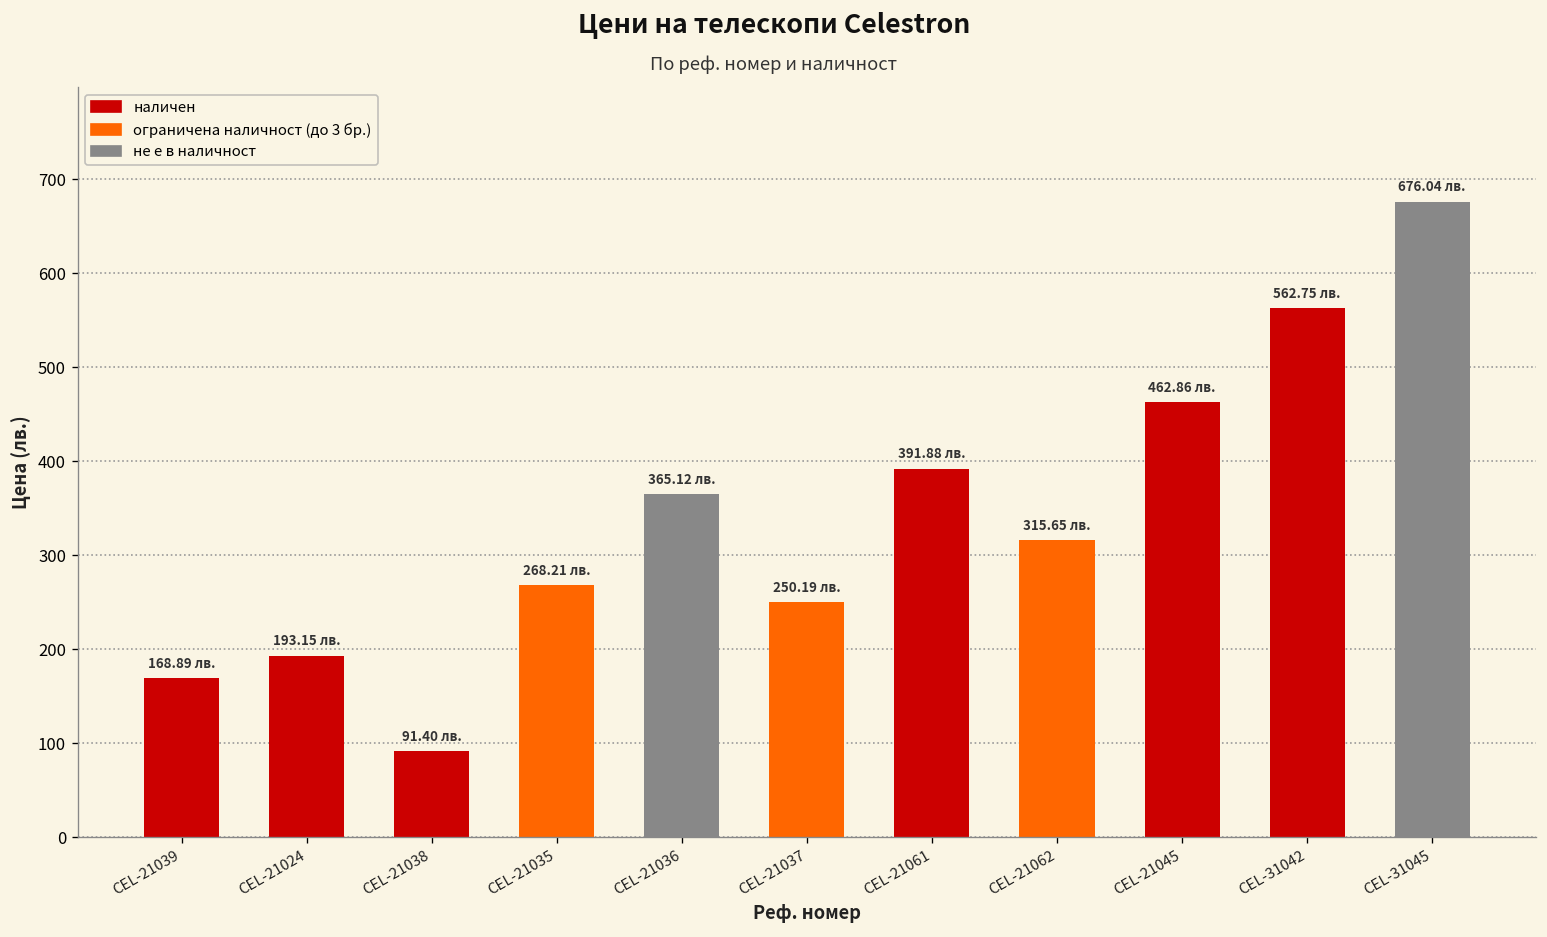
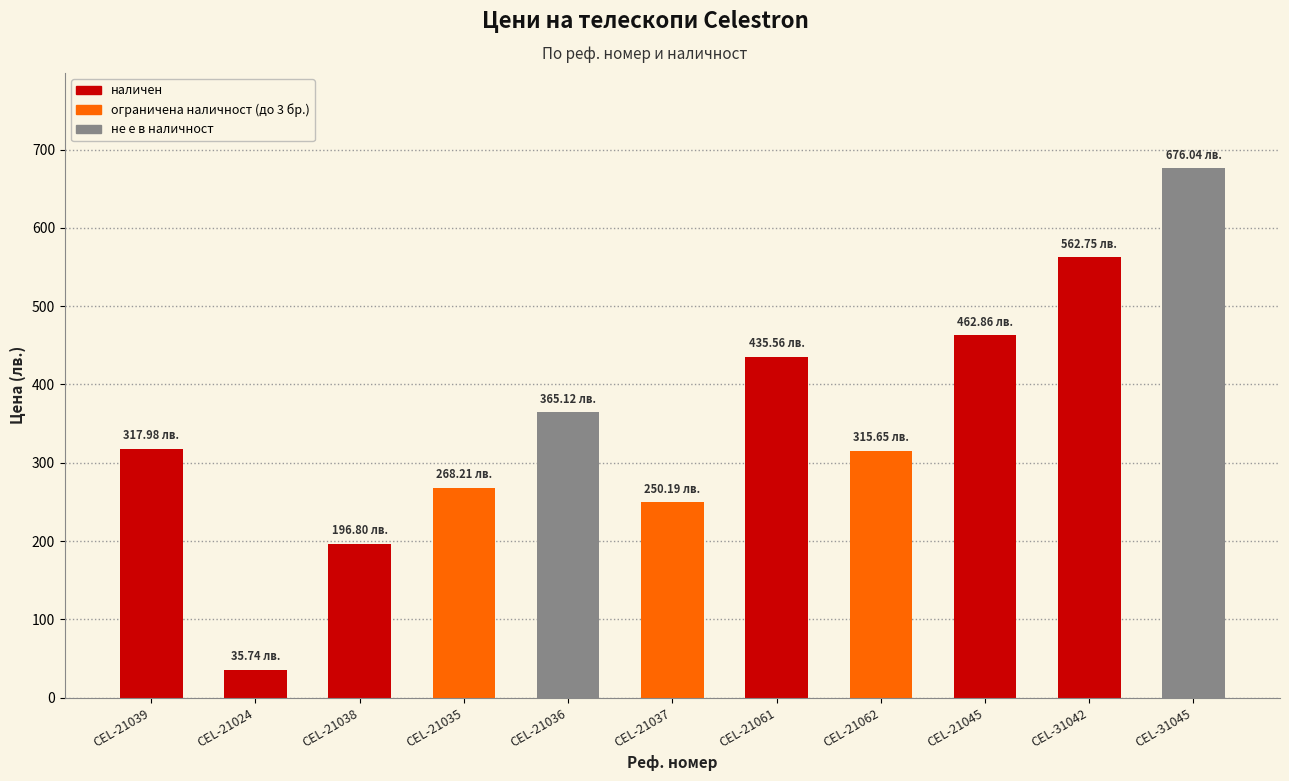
  {
-   "CEL-21039": 168.89,
-   "CEL-21024": 193.15,
-   "CEL-21038": 91.40,
+   "CEL-21039": 317.98,
+   "CEL-21024": 35.74,
+   "CEL-21038": 196.80,
    "CEL-21035": 268.21,
    "CEL-21036": 365.12,
    "CEL-21037": 250.19,
-   "CEL-21061": 391.88,
+   "CEL-21061": 435.56,
    "CEL-21062": 315.65,
    "CEL-21045": 462.86,
    "CEL-31042": 562.75,
    "CEL-31045": 676.04
  }
